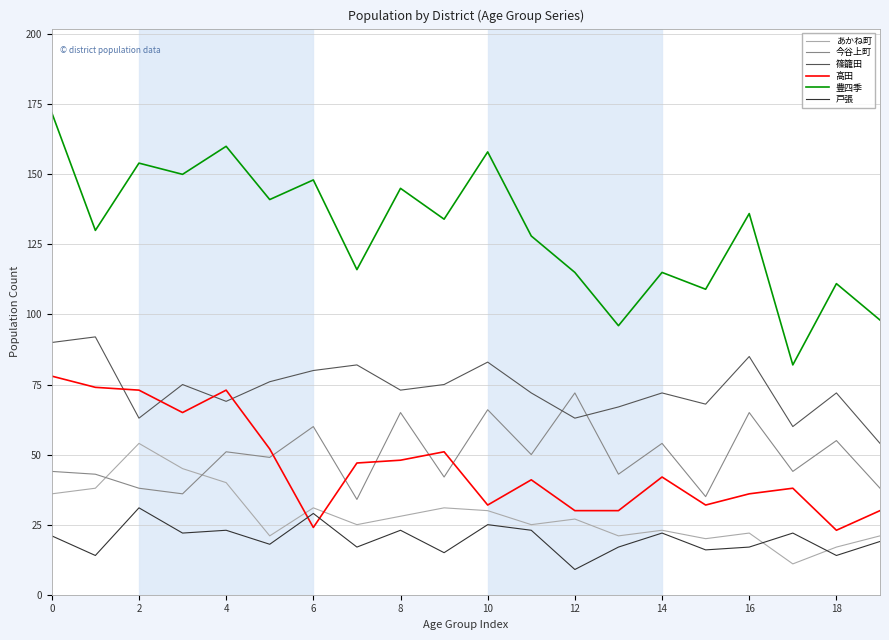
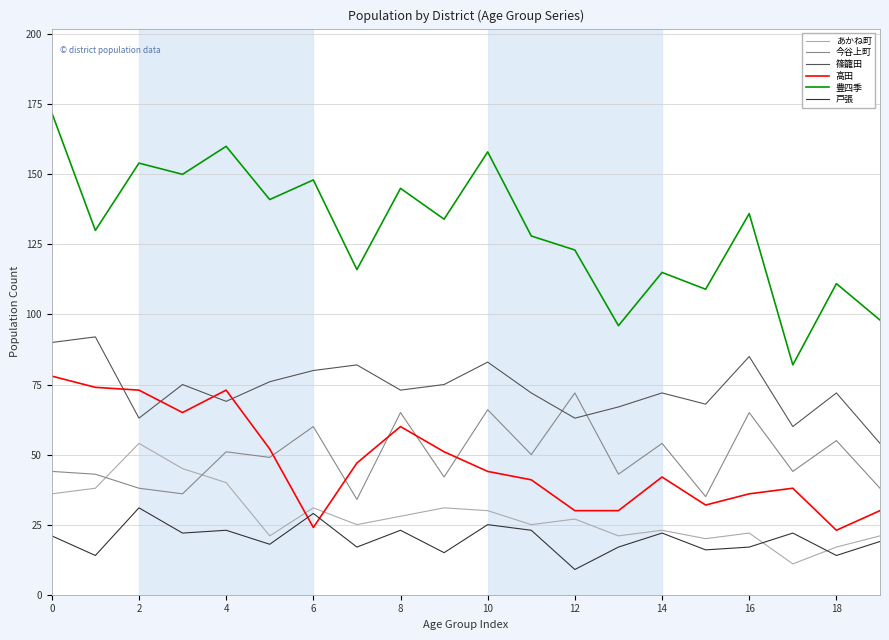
  {
    "高田": {
      "0": 78,
      "2": 73,
      "4": 73,
      "6": 24,
-     "8": 48,
-     "10": 32,
+     "8": 60,
+     "10": 44,
      "12": 30,
      "14": 42,
      "16": 36,
      "18": 23
    },
    "豊四季": {
      "0": 172,
      "2": 154,
      "4": 160,
      "6": 148,
      "8": 145,
      "10": 158,
-     "12": 115,
+     "12": 123,
      "14": 115,
      "16": 136,
      "18": 111
    }
  }
